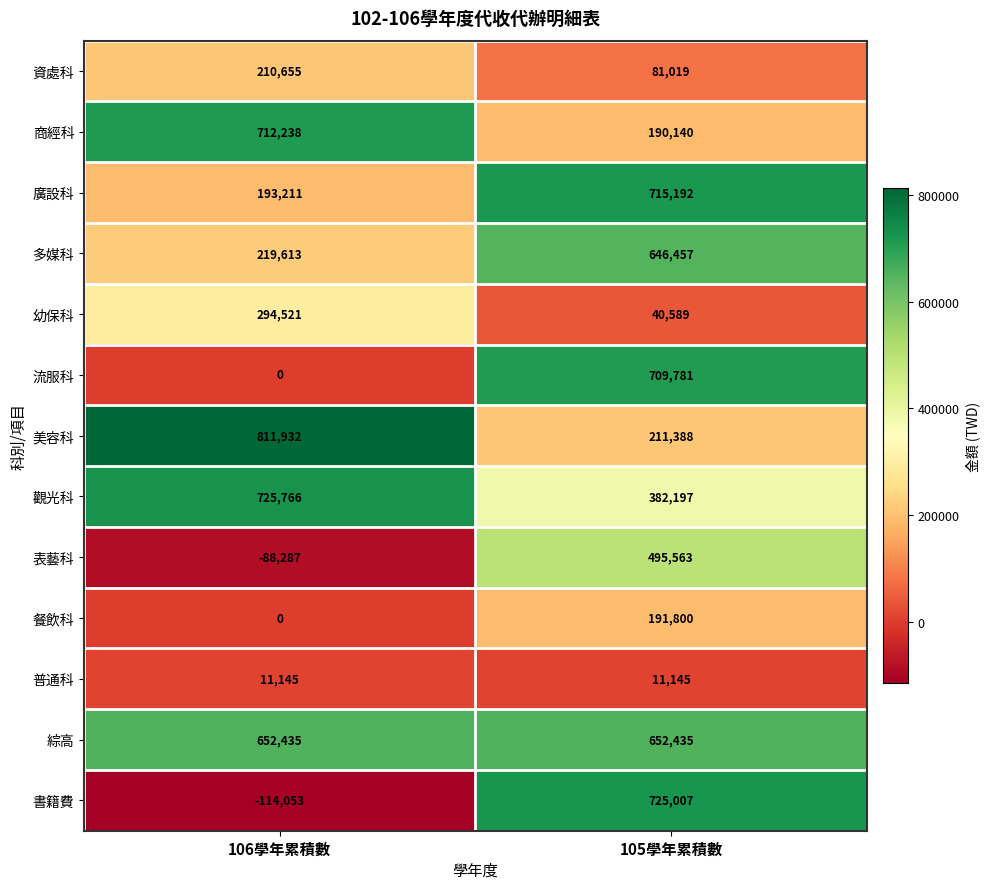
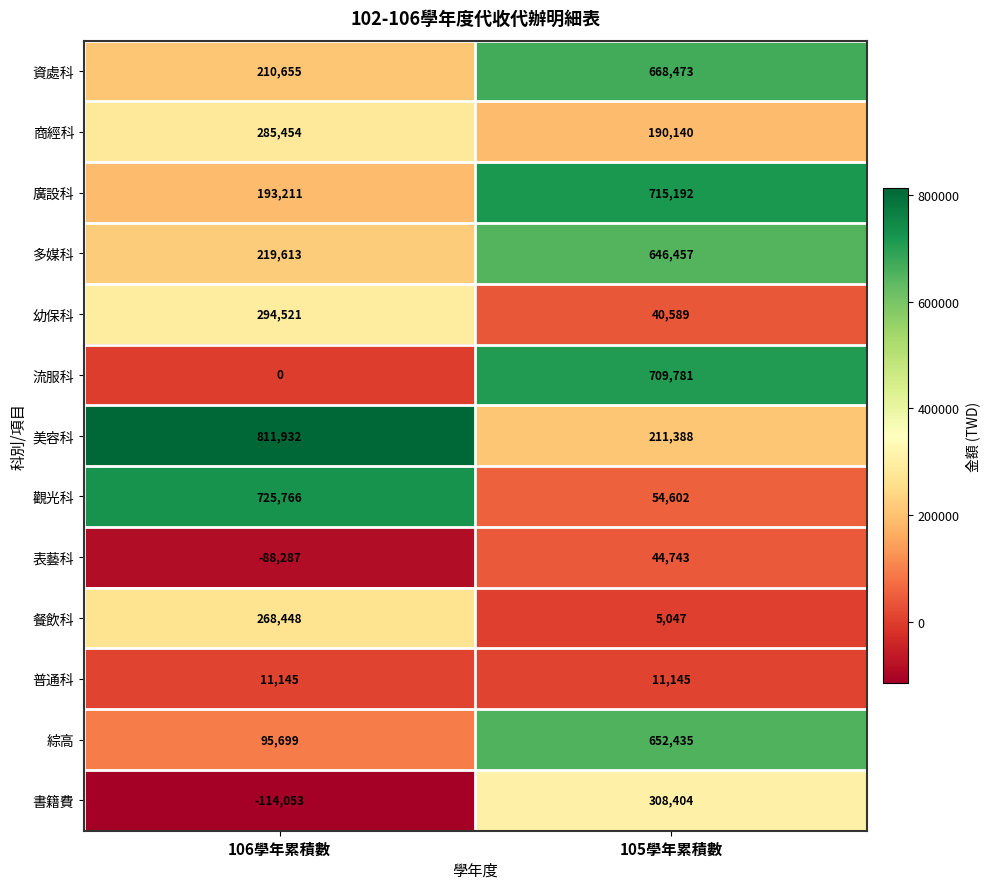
  {
    "資處科": {
      "106學年累積數": "210,655",
-     "105學年累積數": "81,019"
+     "105學年累積數": "668,473"
    },
    "商經科": {
-     "106學年累積數": "712,238",
+     "106學年累積數": "285,454",
      "105學年累積數": "190,140"
    },
    "廣設科": {
      "106學年累積數": "193,211",
      "105學年累積數": "715,192"
    },
    "多媒科": {
      "106學年累積數": "219,613",
      "105學年累積數": "646,457"
    },
    "幼保科": {
      "106學年累積數": "294,521",
      "105學年累積數": "40,589"
    },
    "流服科": {
      "106學年累積數": "0",
      "105學年累積數": "709,781"
    },
    "美容科": {
      "106學年累積數": "811,932",
      "105學年累積數": "211,388"
    },
    "觀光科": {
      "106學年累積數": "725,766",
-     "105學年累積數": "382,197"
+     "105學年累積數": "54,602"
    },
    "表藝科": {
      "106學年累積數": "-88,287",
-     "105學年累積數": "495,563"
+     "105學年累積數": "44,743"
    },
    "餐飲科": {
-     "106學年累積數": "0",
-     "105學年累積數": "191,800"
+     "106學年累積數": "268,448",
+     "105學年累積數": "5,047"
    },
    "普通科": {
      "106學年累積數": "11,145",
      "105學年累積數": "11,145"
    },
    "綜高": {
-     "106學年累積數": "652,435",
+     "106學年累積數": "95,699",
      "105學年累積數": "652,435"
    },
    "書籍費": {
      "106學年累積數": "-114,053",
-     "105學年累積數": "725,007"
+     "105學年累積數": "308,404"
    }
  }
